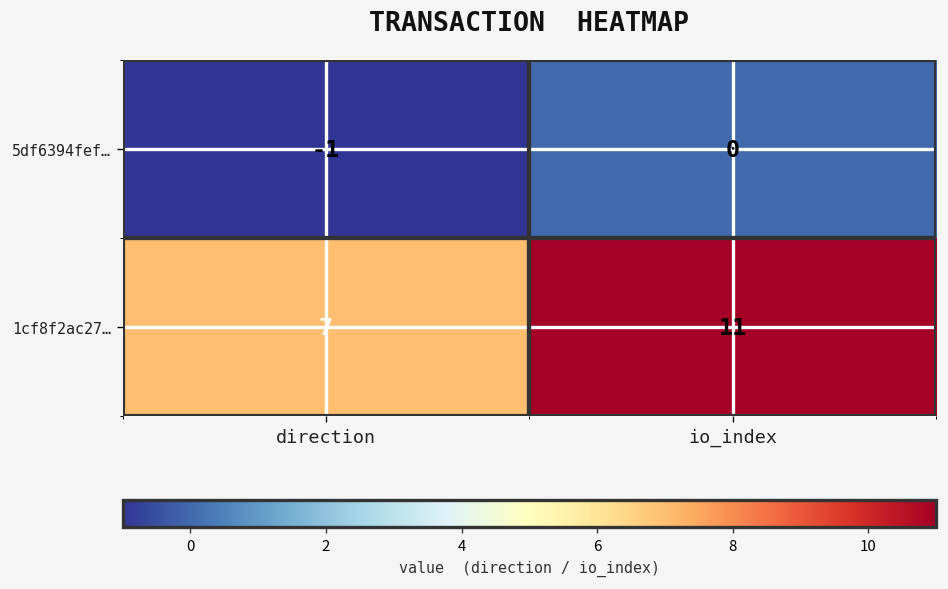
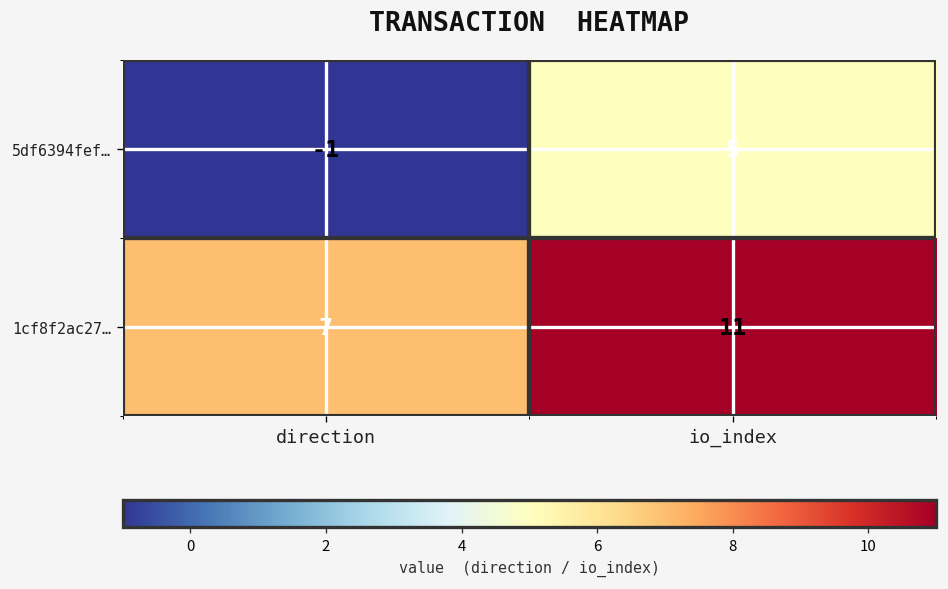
  {
    "5df6394fef…": {
      "direction": -1,
-     "io_index": 0
+     "io_index": 5
    },
    "1cf8f2ac27…": {
      "direction": 7,
      "io_index": 11
    }
  }
